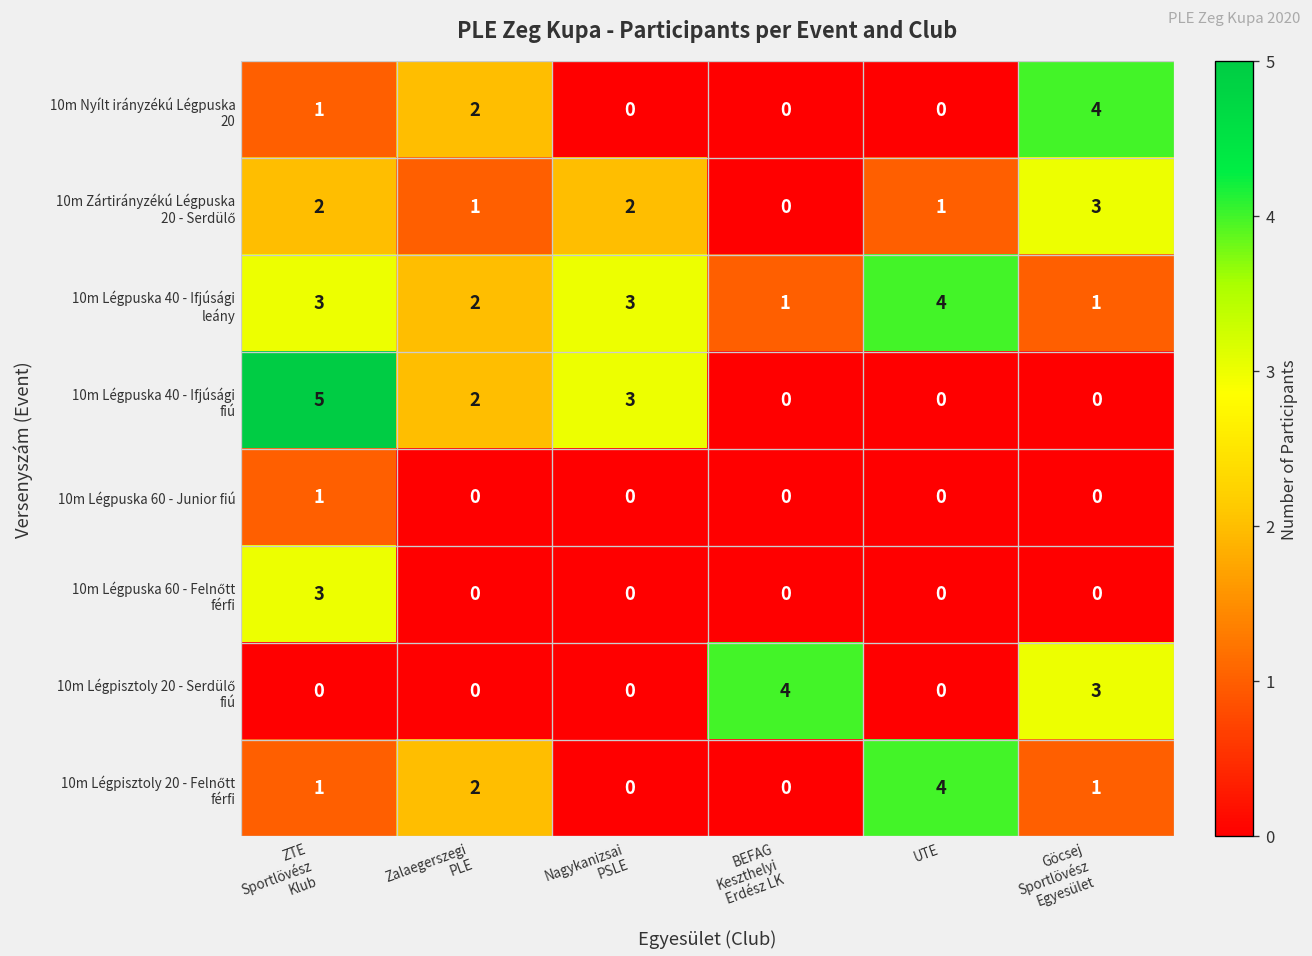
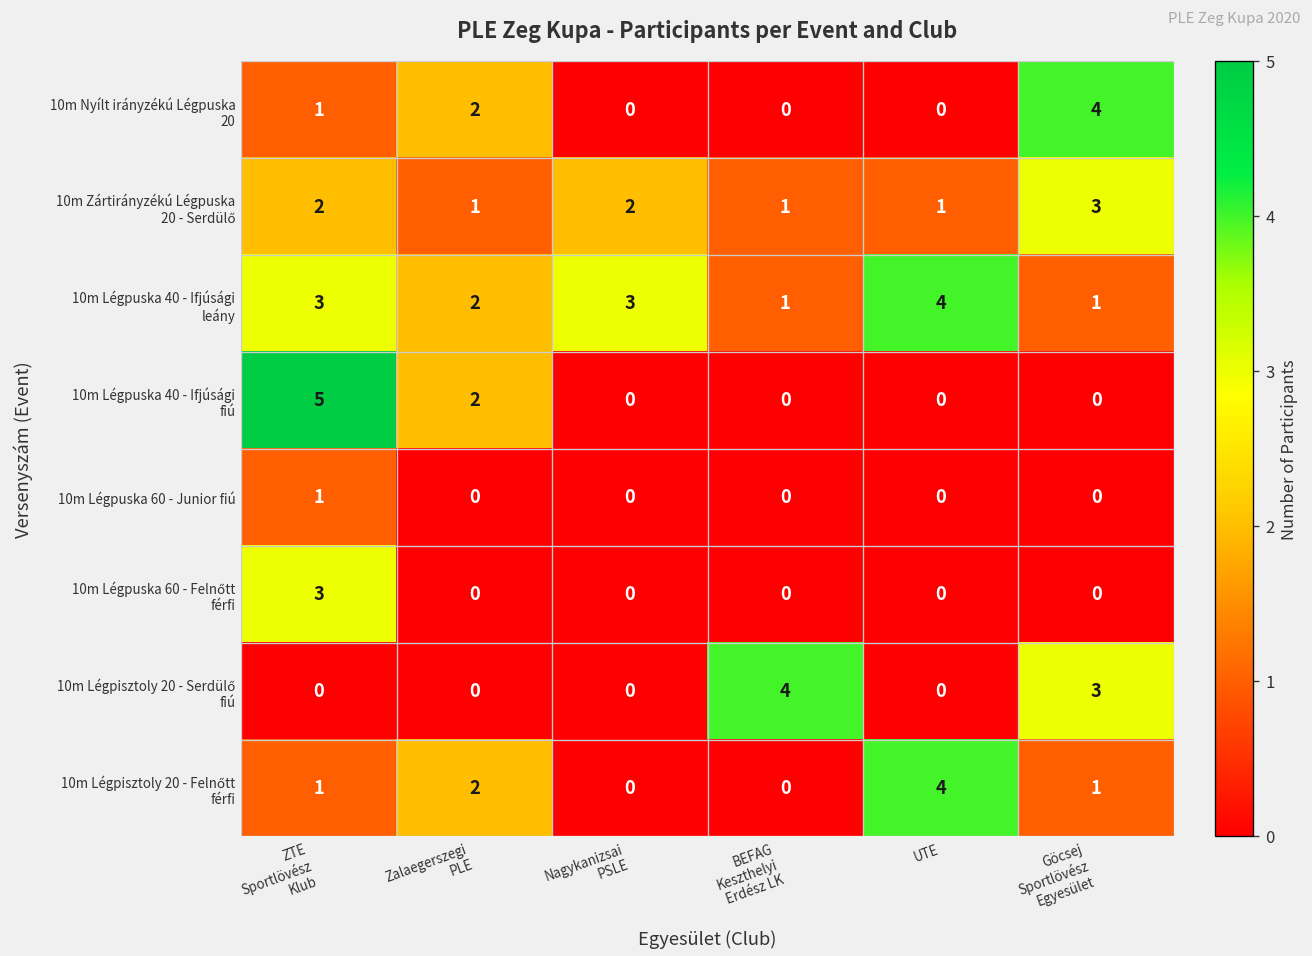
  {
    "10m Nyílt irányzékú Légpuska 20": {
      "ZTE Sportlövész Klub": 1,
      "Zalaegerszegi PLE": 2,
      "Nagykanizsai PSLE": 0,
      "BEFAG Keszthelyi Erdész LK": 0,
      "UTE": 0,
      "Göcsej Sportlövész Egyesület": 4
    },
    "10m Zártirányzékú Légpuska 20 - Serdülő": {
      "ZTE Sportlövész Klub": 2,
      "Zalaegerszegi PLE": 1,
      "Nagykanizsai PSLE": 2,
-     "BEFAG Keszthelyi Erdész LK": 0,
+     "BEFAG Keszthelyi Erdész LK": 1,
      "UTE": 1,
      "Göcsej Sportlövész Egyesület": 3
    },
    "10m Légpuska 40 - Ifjúsági leány": {
      "ZTE Sportlövész Klub": 3,
      "Zalaegerszegi PLE": 2,
      "Nagykanizsai PSLE": 3,
      "BEFAG Keszthelyi Erdész LK": 1,
      "UTE": 4,
      "Göcsej Sportlövész Egyesület": 1
    },
    "10m Légpuska 40 - Ifjúsági fiú": {
      "ZTE Sportlövész Klub": 5,
      "Zalaegerszegi PLE": 2,
-     "Nagykanizsai PSLE": 3,
+     "Nagykanizsai PSLE": 0,
      "BEFAG Keszthelyi Erdész LK": 0,
      "UTE": 0,
      "Göcsej Sportlövész Egyesület": 0
    },
    "10m Légpuska 60 - Junior fiú": {
      "ZTE Sportlövész Klub": 1,
      "Zalaegerszegi PLE": 0,
      "Nagykanizsai PSLE": 0,
      "BEFAG Keszthelyi Erdész LK": 0,
      "UTE": 0,
      "Göcsej Sportlövész Egyesület": 0
    },
    "10m Légpuska 60 - Felnőtt férfi": {
      "ZTE Sportlövész Klub": 3,
      "Zalaegerszegi PLE": 0,
      "Nagykanizsai PSLE": 0,
      "BEFAG Keszthelyi Erdész LK": 0,
      "UTE": 0,
      "Göcsej Sportlövész Egyesület": 0
    },
    "10m Légpisztoly 20 - Serdülő fiú": {
      "ZTE Sportlövész Klub": 0,
      "Zalaegerszegi PLE": 0,
      "Nagykanizsai PSLE": 0,
      "BEFAG Keszthelyi Erdész LK": 4,
      "UTE": 0,
      "Göcsej Sportlövész Egyesület": 3
    },
    "10m Légpisztoly 20 - Felnőtt férfi": {
      "ZTE Sportlövész Klub": 1,
      "Zalaegerszegi PLE": 2,
      "Nagykanizsai PSLE": 0,
      "BEFAG Keszthelyi Erdész LK": 0,
      "UTE": 4,
      "Göcsej Sportlövész Egyesület": 1
    }
  }
